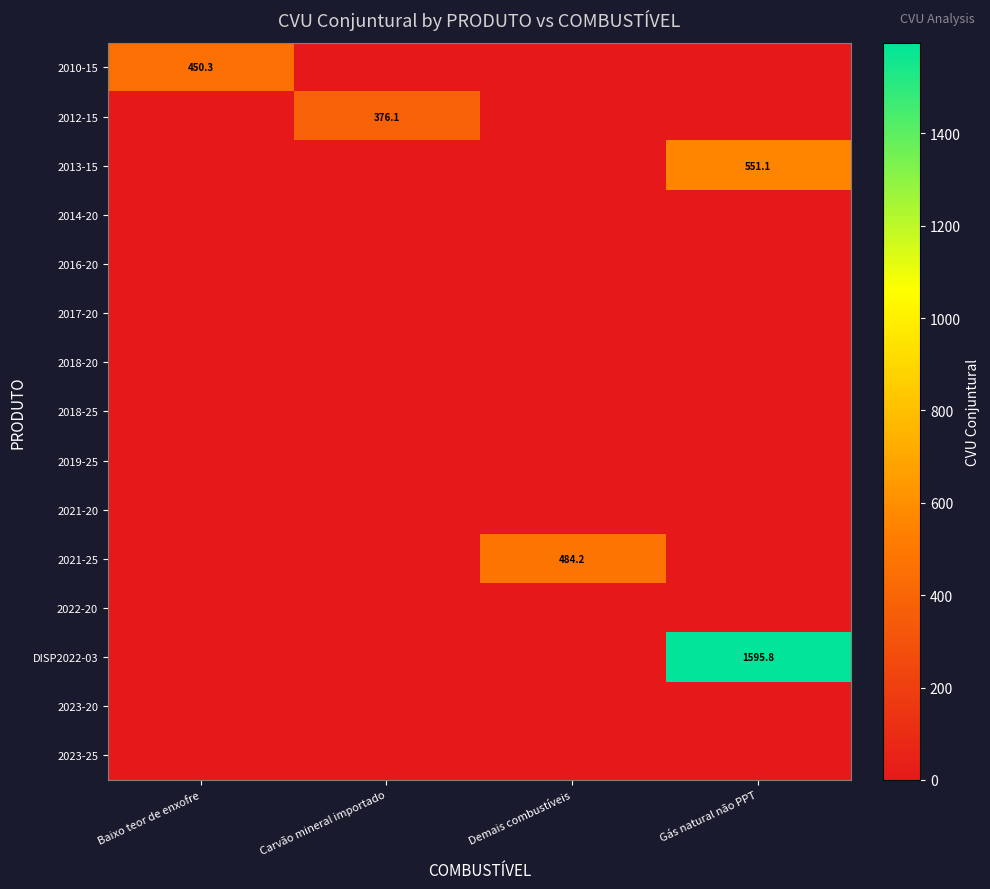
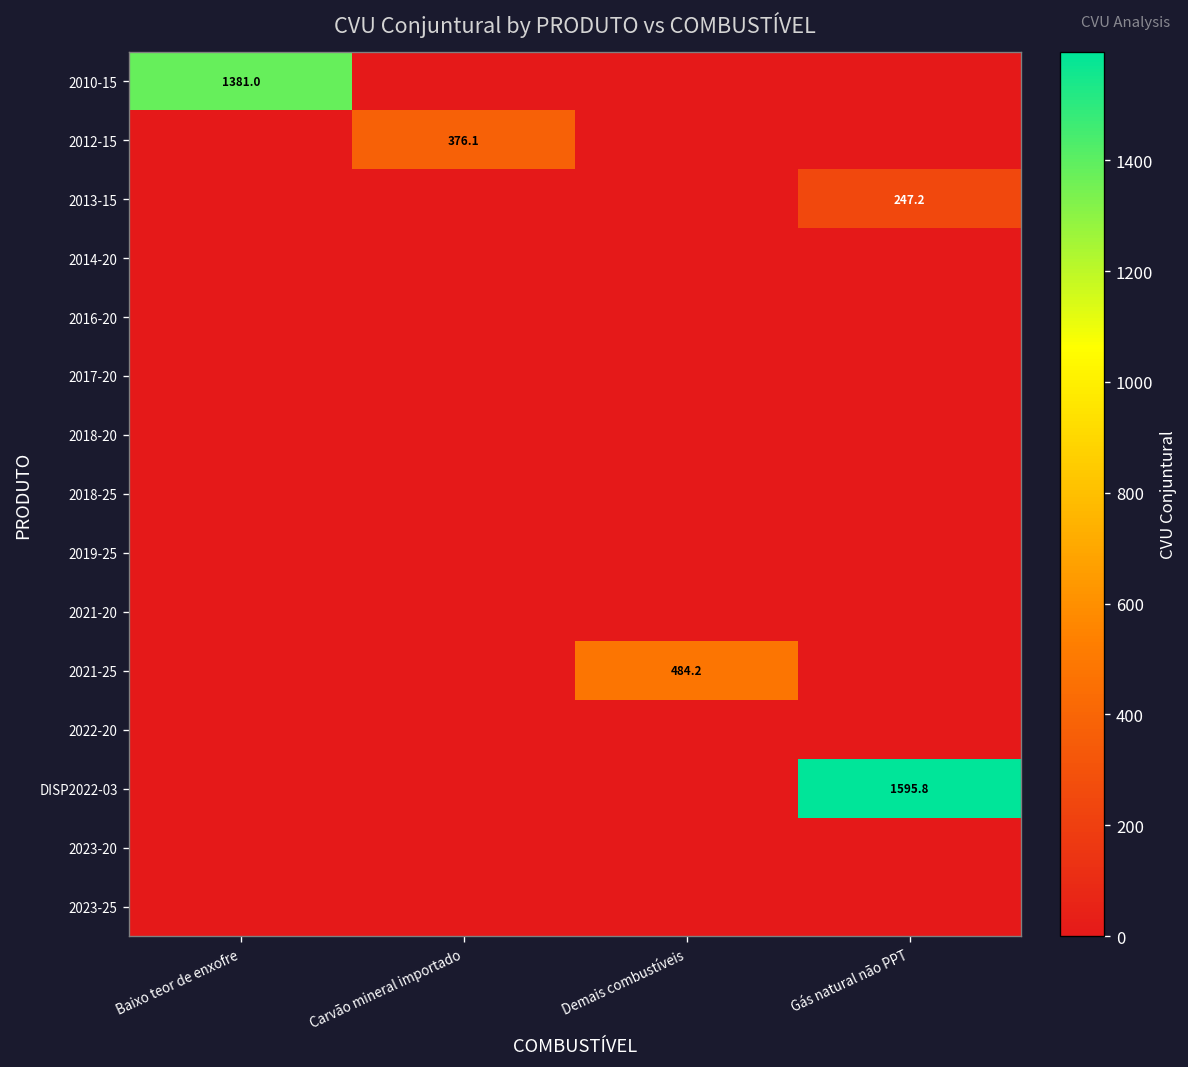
  {
    "2010-15": {
-     "Baixo teor de enxofre": 450.3
+     "Baixo teor de enxofre": 1381.0
    },
    "2012-15": {
      "Carvão mineral importado": 376.1
    },
    "2013-15": {
-     "Gás natural não PPT": 551.1
+     "Gás natural não PPT": 247.2
    },
    "2021-25": {
      "Demais combustíveis": 484.2
    },
    "DISP2022-03": {
      "Gás natural não PPT": 1595.8
    }
  }
